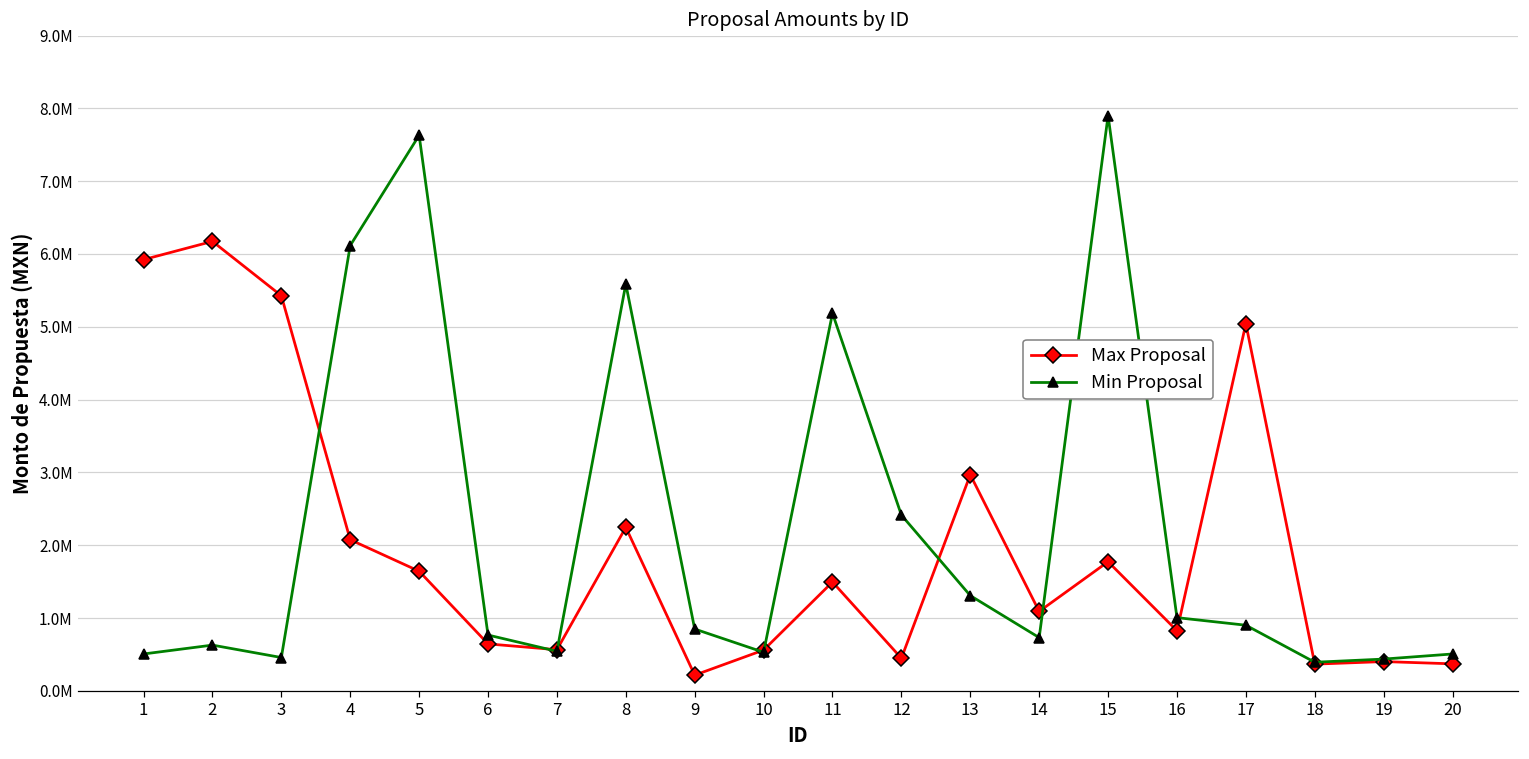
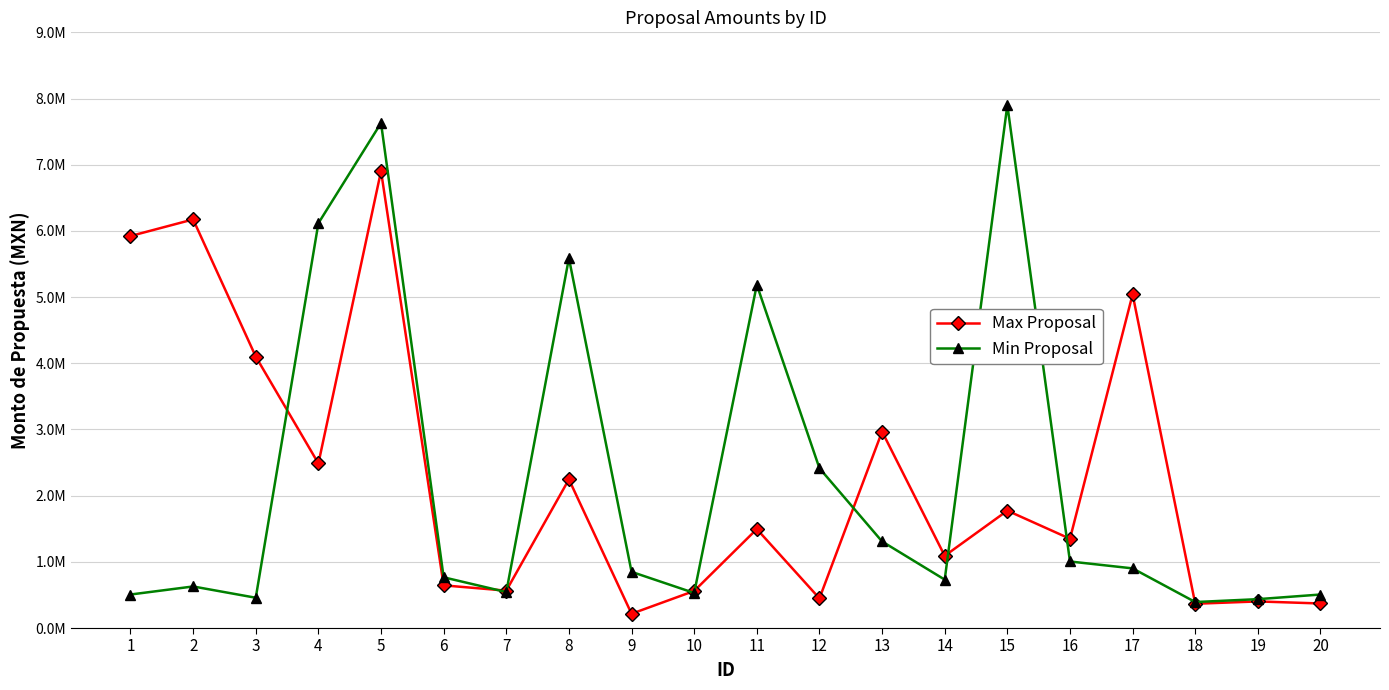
  {
    "Max Proposal": {
      "1": 5900000,
      "2": 6200000,
-     "3": 5400000,
-     "4": 2100000,
-     "5": 1600000,
+     "3": 4100000,
+     "4": 2500000,
+     "5": 6900000,
      "6": 600000,
      "8": 2200000,
      "9": 200000,
      "11": 1500000,
      "12": 400000,
      "13": 3000000,
      "14": 1100000,
      "15": 1800000,
-     "16": 800000,
+     "16": 1300000,
      "17": 5000000,
      "20": 400000
    },
    "Min Proposal": {
      "1": 500000,
      "2": 600000,
      "3": 500000,
      "4": 6100000,
      "5": 7600000,
      "6": 800000,
      "8": 5600000,
      "9": 800000,
      "11": 5200000,
      "12": 2400000,
      "13": 1300000,
      "14": 700000,
      "15": 7900000,
      "16": 1000000,
      "17": 900000,
      "20": 500000
    }
  }
